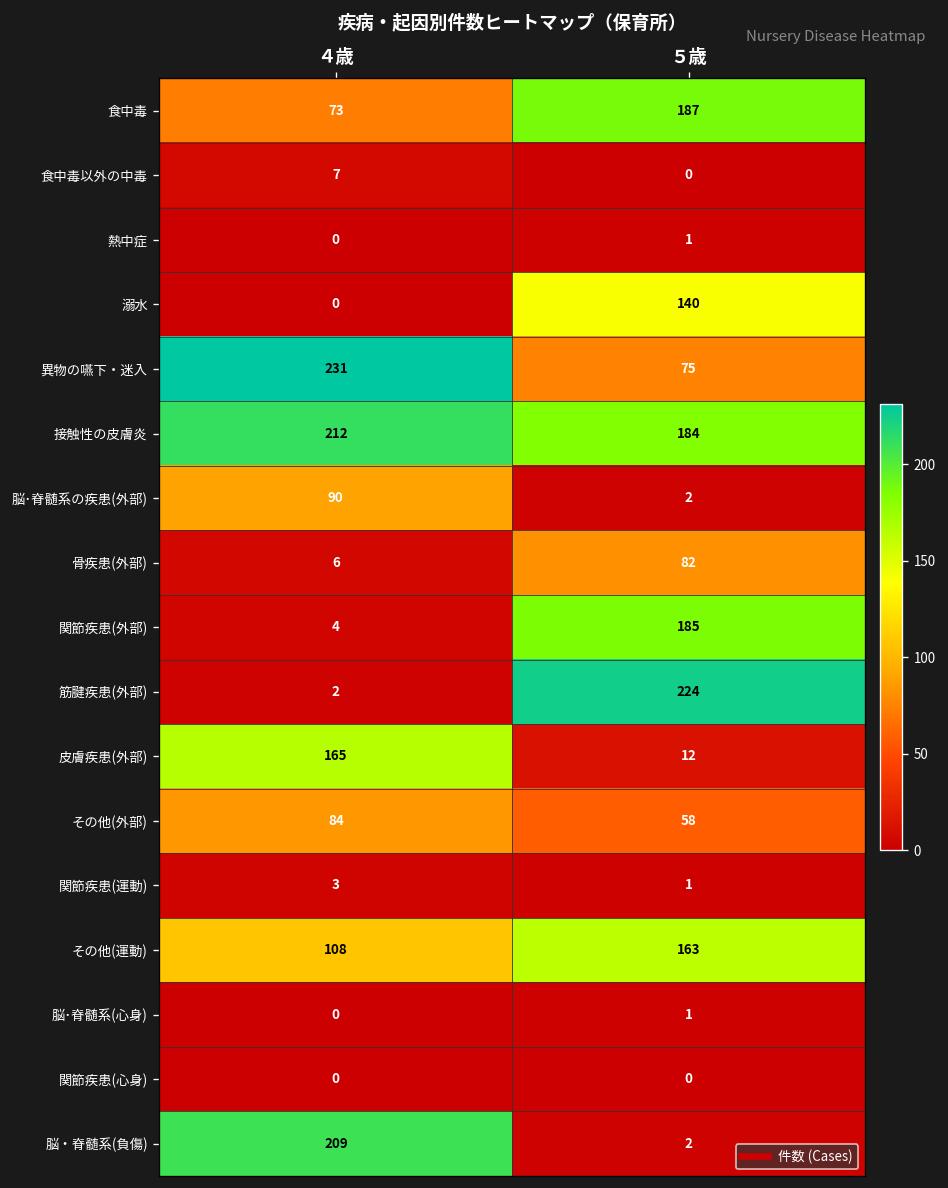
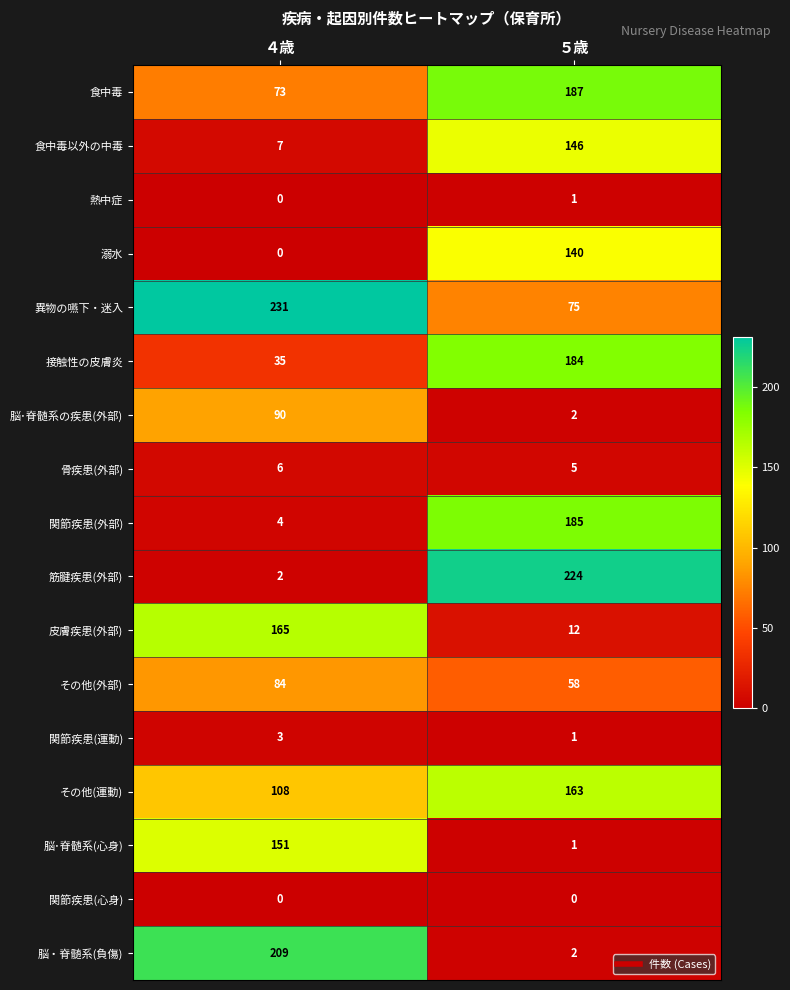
  {
    "食中毒": {
      "４歳": 73,
      "５歳": 187
    },
    "食中毒以外の中毒": {
      "４歳": 7,
-     "５歳": 0
+     "５歳": 146
    },
    "熱中症": {
      "４歳": 0,
      "５歳": 1
    },
    "溺水": {
      "４歳": 0,
      "５歳": 140
    },
    "異物の嚥下・迷入": {
      "４歳": 231,
      "５歳": 75
    },
    "接触性の皮膚炎": {
-     "４歳": 212,
+     "４歳": 35,
      "５歳": 184
    },
    "脳･脊髄系の疾患(外部)": {
      "４歳": 90,
      "５歳": 2
    },
    "骨疾患(外部)": {
      "４歳": 6,
-     "５歳": 82
+     "５歳": 5
    },
    "関節疾患(外部)": {
      "４歳": 4,
      "５歳": 185
    },
    "筋腱疾患(外部)": {
      "４歳": 2,
      "５歳": 224
    },
    "皮膚疾患(外部)": {
      "４歳": 165,
      "５歳": 12
    },
    "その他(外部)": {
      "４歳": 84,
      "５歳": 58
    },
    "関節疾患(運動)": {
      "４歳": 3,
      "５歳": 1
    },
    "その他(運動)": {
      "４歳": 108,
      "５歳": 163
    },
    "脳･脊髄系(心身)": {
-     "４歳": 0,
+     "４歳": 151,
      "５歳": 1
    },
    "関節疾患(心身)": {
      "４歳": 0,
      "５歳": 0
    },
    "脳・脊髄系(負傷)": {
      "４歳": 209,
      "５歳": 2
    }
  }
